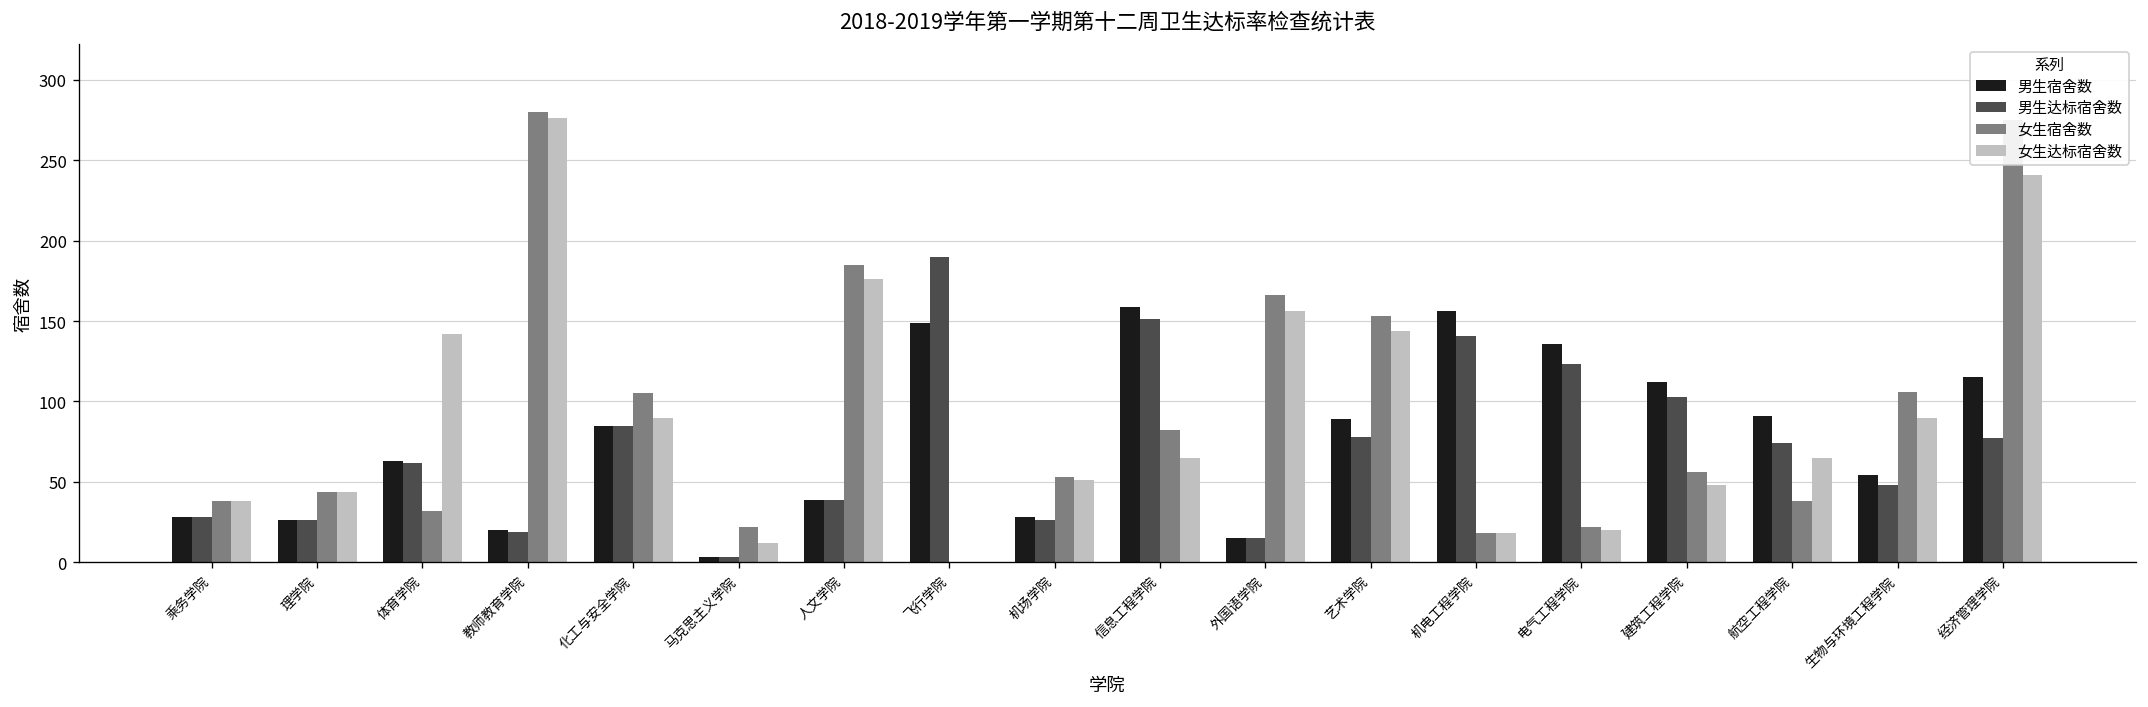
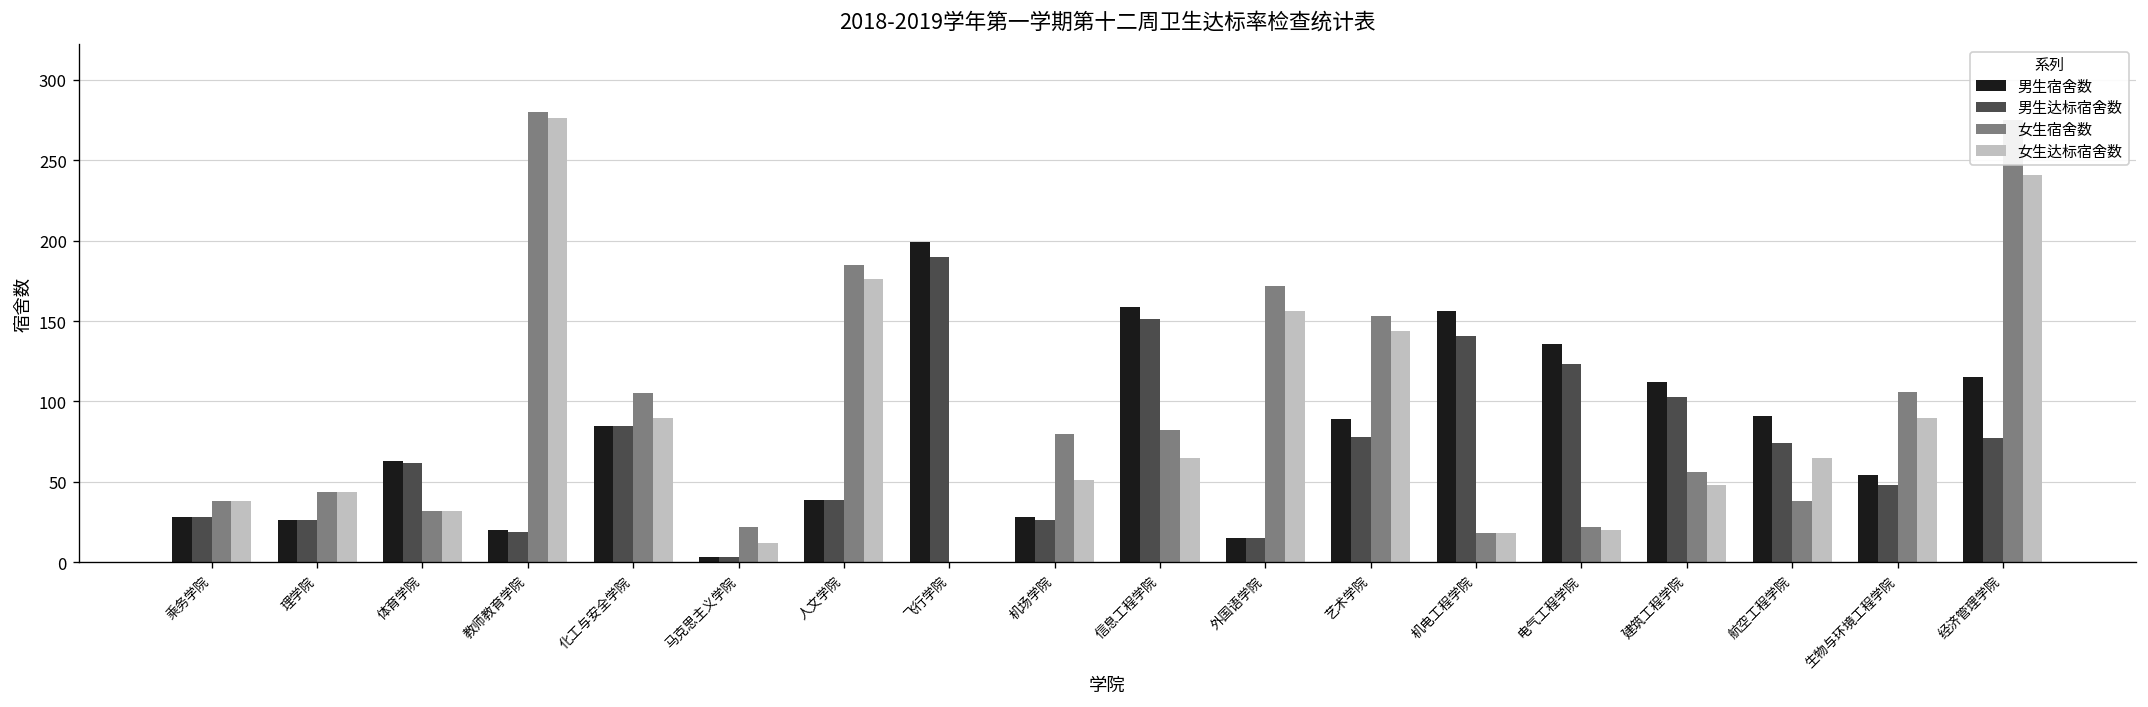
  {
    "男生宿舍数": {
      "乘务学院": 28,
      "理学院": 26,
      "体育学院": 63,
      "教师教育学院": 20,
      "化工与安全学院": 85,
      "马克思主义学院": 3,
      "人文学院": 39,
-     "飞行学院": 149,
+     "飞行学院": 199,
      "机场学院": 28,
      "信息工程学院": 159,
      "外国语学院": 15,
      "艺术学院": 89,
      "机电工程学院": 156,
      "电气工程学院": 136,
      "建筑工程学院": 112,
      "航空工程学院": 91,
      "生物与环境工程学院": 54,
      "经济管理学院": 115
    },
    "男生达标宿舍数": {
      "乘务学院": 28,
      "理学院": 26,
      "体育学院": 62,
      "教师教育学院": 19,
      "化工与安全学院": 85,
      "马克思主义学院": 3,
      "人文学院": 39,
      "飞行学院": 190,
      "机场学院": 26,
      "信息工程学院": 151,
      "外国语学院": 15,
      "艺术学院": 78,
      "机电工程学院": 141,
      "电气工程学院": 123,
      "建筑工程学院": 103,
      "航空工程学院": 74,
      "生物与环境工程学院": 48,
      "经济管理学院": 77
    },
    "女生宿舍数": {
      "乘务学院": 38,
      "理学院": 44,
      "体育学院": 32,
      "教师教育学院": 280,
      "化工与安全学院": 105,
      "马克思主义学院": 22,
      "人文学院": 185,
      "飞行学院": 0,
-     "机场学院": 53,
+     "机场学院": 80,
      "信息工程学院": 82,
-     "外国语学院": 166,
+     "外国语学院": 172,
      "艺术学院": 153,
      "机电工程学院": 18,
      "电气工程学院": 22,
      "建筑工程学院": 56,
      "航空工程学院": 38,
      "生物与环境工程学院": 106
    },
    "女生达标宿舍数": {
      "乘务学院": 38,
      "理学院": 44,
-     "体育学院": 142,
+     "体育学院": 32,
      "教师教育学院": 276,
      "化工与安全学院": 90,
      "马克思主义学院": 12,
      "人文学院": 176,
      "飞行学院": 0,
      "机场学院": 51,
      "信息工程学院": 65,
      "外国语学院": 156,
      "艺术学院": 144,
      "机电工程学院": 18,
      "电气工程学院": 20,
      "建筑工程学院": 48,
      "航空工程学院": 65,
      "生物与环境工程学院": 90,
      "经济管理学院": 241
    }
  }
